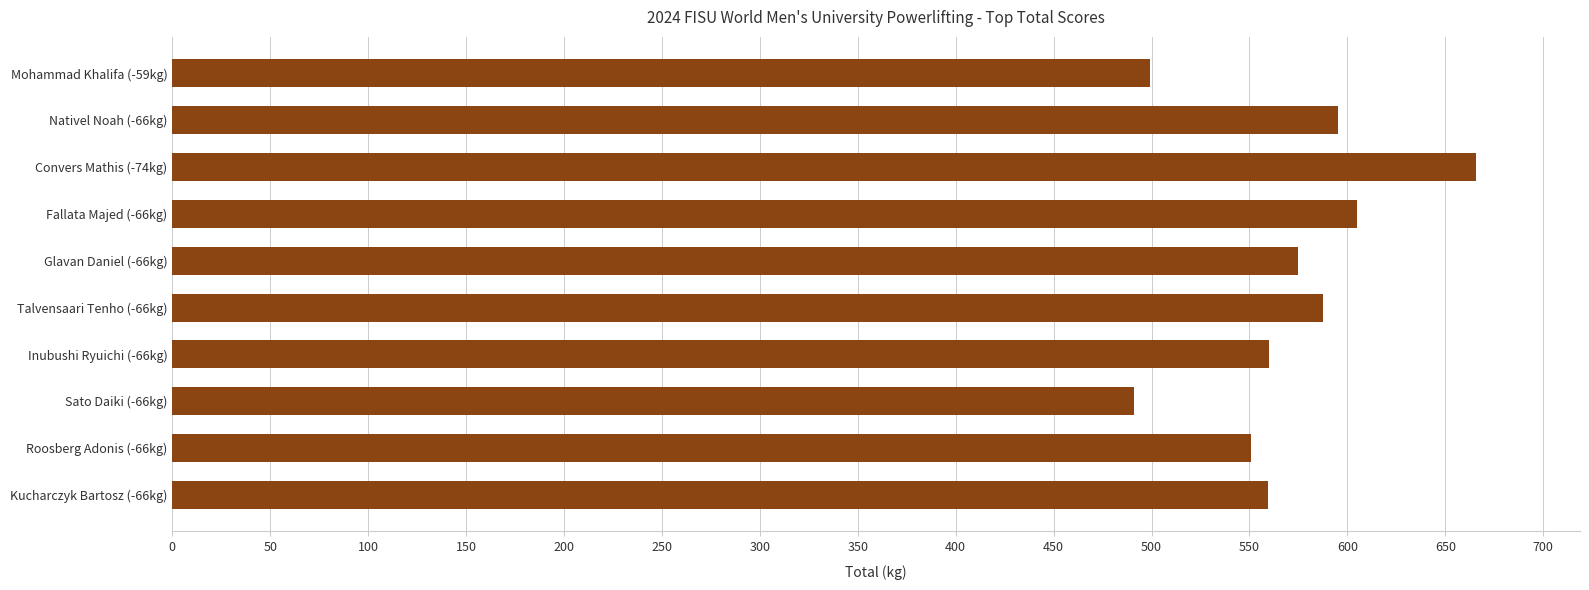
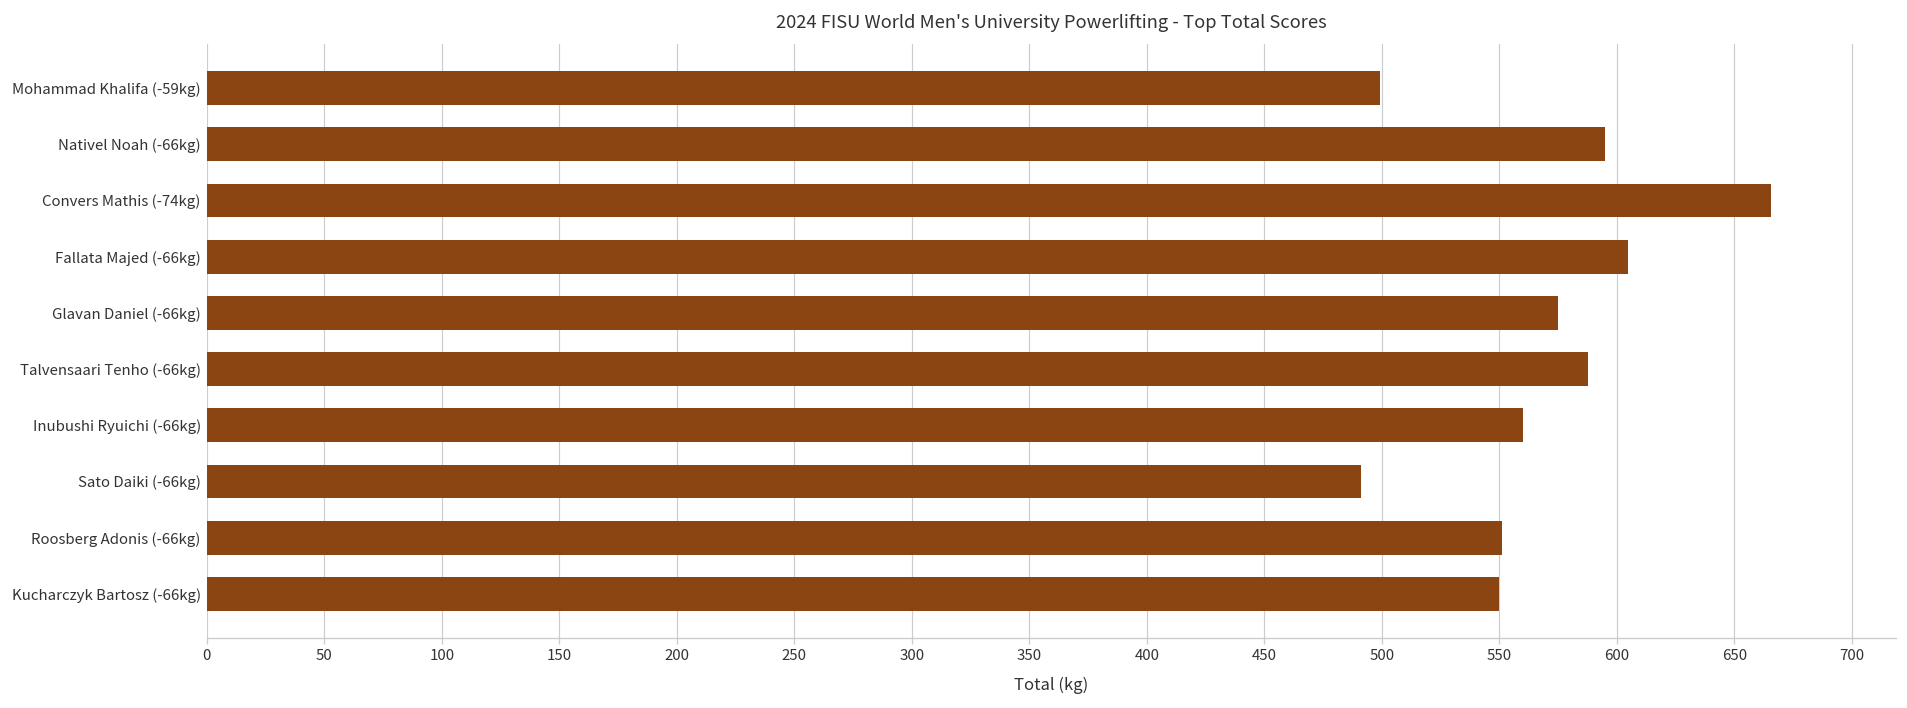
  {
    "Mohammad Khalifa (-59kg)": 499,
    "Nativel Noah (-66kg)": 595,
    "Convers Mathis (-74kg)": 666,
    "Fallata Majed (-66kg)": 605,
    "Glavan Daniel (-66kg)": 575,
    "Talvensaari Tenho (-66kg)": 588,
    "Inubushi Ryuichi (-66kg)": 560,
    "Sato Daiki (-66kg)": 491,
    "Roosberg Adonis (-66kg)": 551,
-   "Kucharczyk Bartosz (-66kg)": 560
+   "Kucharczyk Bartosz (-66kg)": 550
  }
